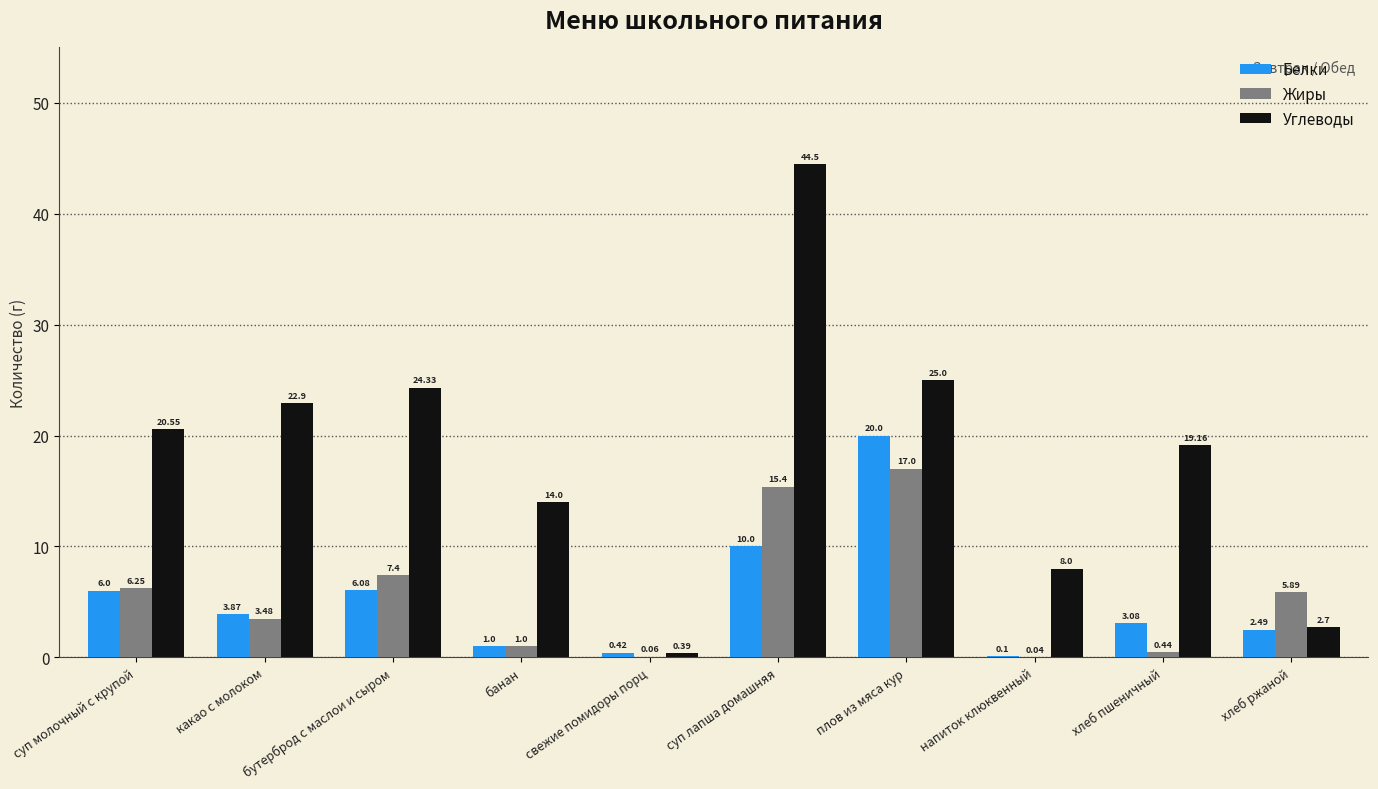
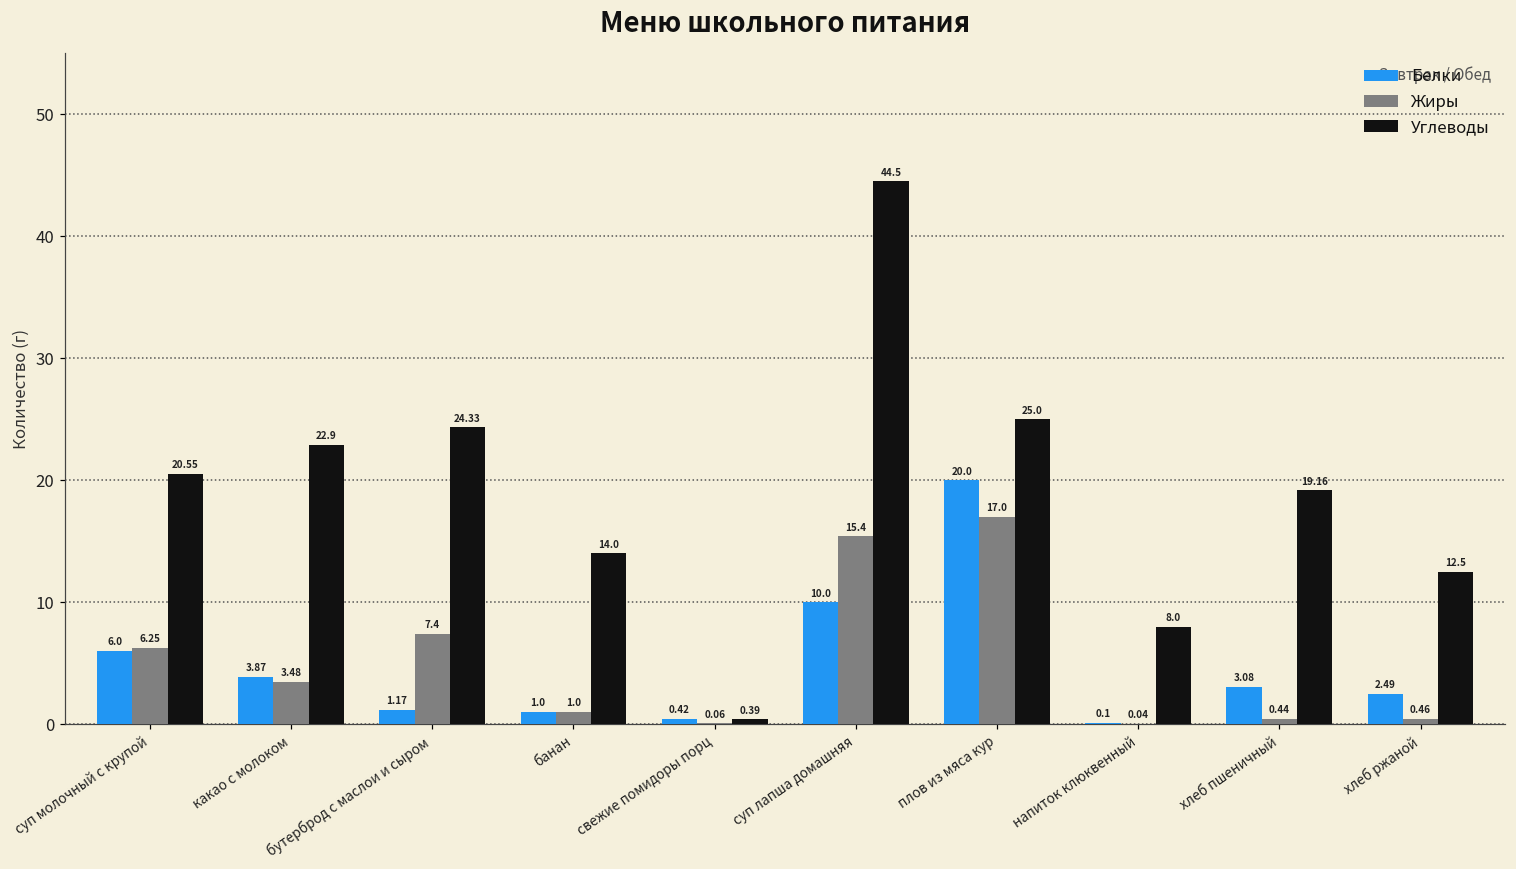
  {
    "Белки": {
      "суп молочный с крупой": 6.0,
      "какао с молоком": 3.87,
-     "бутерброд с маслои и сыром": 6.08,
+     "бутерброд с маслои и сыром": 1.17,
      "банан": 1.0,
      "свежие помидоры порц": 0.42,
      "суп лапша домашняя": 10.0,
      "плов из мяса кур": 20.0,
      "напиток клюквенный": 0.1,
      "хлеб пшеничный": 3.08,
      "хлеб ржаной": 2.49
    },
    "Жиры": {
      "суп молочный с крупой": 6.25,
      "какао с молоком": 3.48,
      "бутерброд с маслои и сыром": 7.4,
      "банан": 1.0,
      "свежие помидоры порц": 0.06,
      "суп лапша домашняя": 15.4,
      "плов из мяса кур": 17.0,
      "напиток клюквенный": 0.04,
      "хлеб пшеничный": 0.44,
-     "хлеб ржаной": 5.89
+     "хлеб ржаной": 0.46
    },
    "Углеводы": {
      "суп молочный с крупой": 20.55,
      "какао с молоком": 22.9,
      "бутерброд с маслои и сыром": 24.33,
      "банан": 14.0,
      "свежие помидоры порц": 0.39,
      "суп лапша домашняя": 44.5,
      "плов из мяса кур": 25.0,
      "напиток клюквенный": 8.0,
      "хлеб пшеничный": 19.16,
-     "хлеб ржаной": 2.7
+     "хлеб ржаной": 12.5
    }
  }
